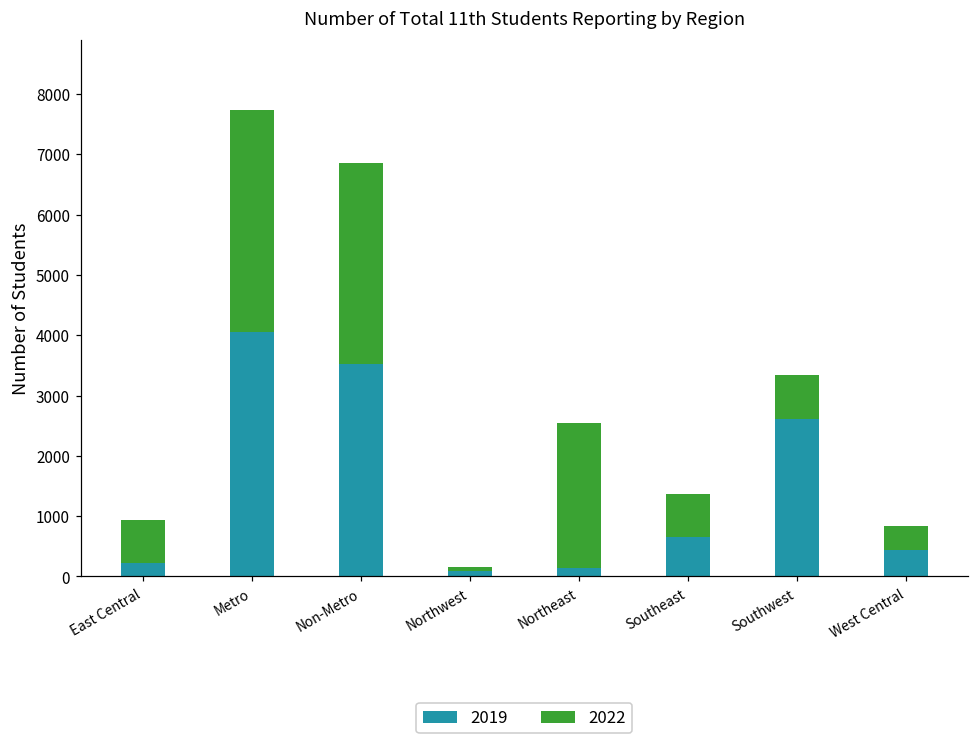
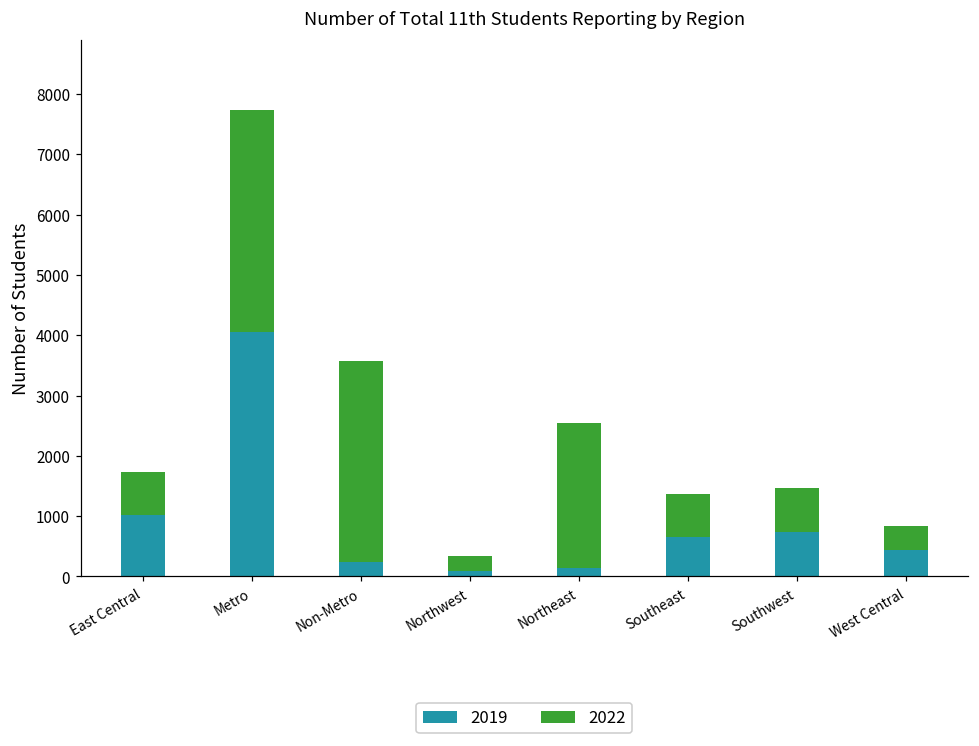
  {
    "2019": {
-     "East Central": 200,
+     "East Central": 1000,
      "Metro": 4100,
-     "Non-Metro": 3500,
+     "Non-Metro": 200,
      "Northwest": 100,
      "Northeast": 100,
      "Southeast": 700,
-     "Southwest": 2600,
+     "Southwest": 700,
      "West Central": 400
    },
    "2022": {
      "East Central": 700,
      "Metro": 3700,
      "Non-Metro": 3300,
-     "Northwest": 100,
+     "Northwest": 200,
      "Northeast": 2400,
      "Southeast": 700,
      "Southwest": 700,
      "West Central": 400
    }
  }
